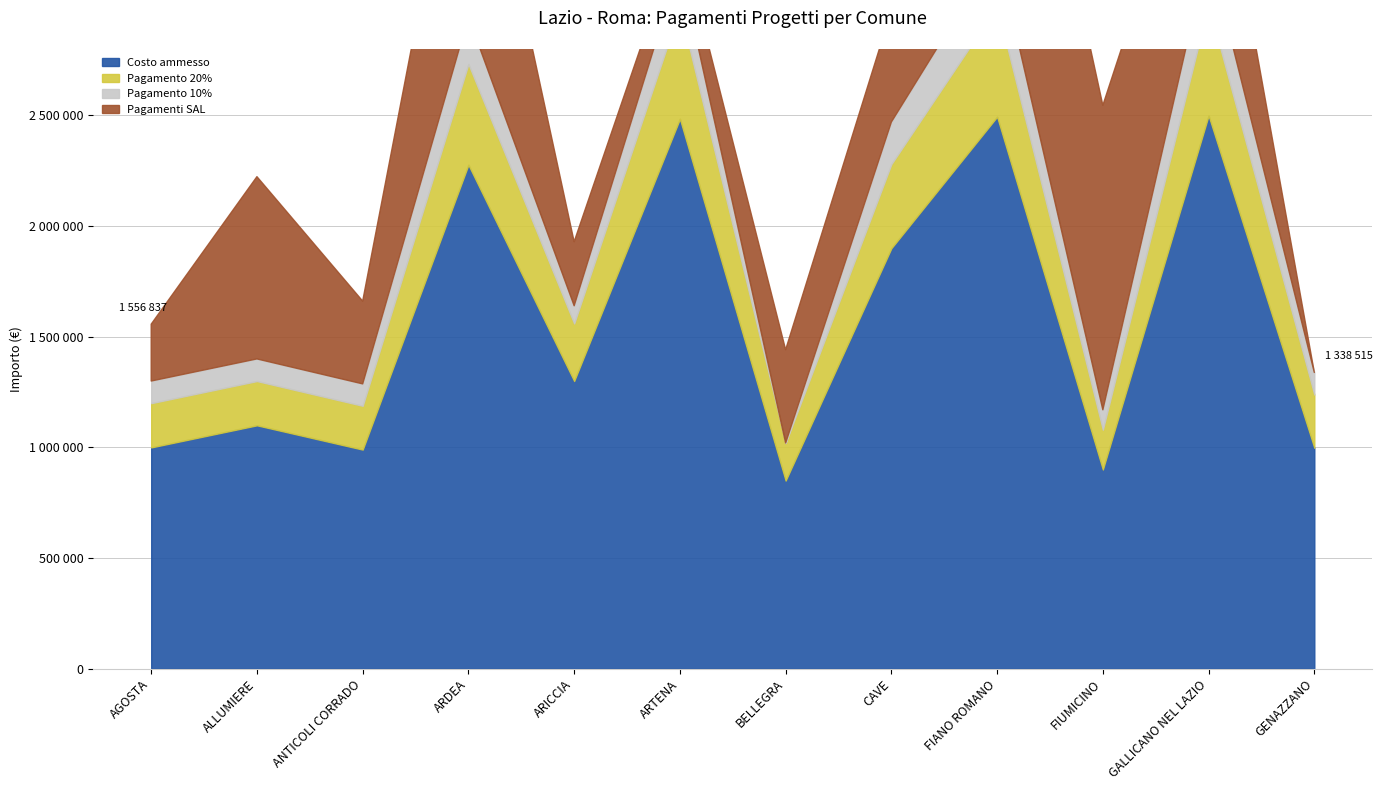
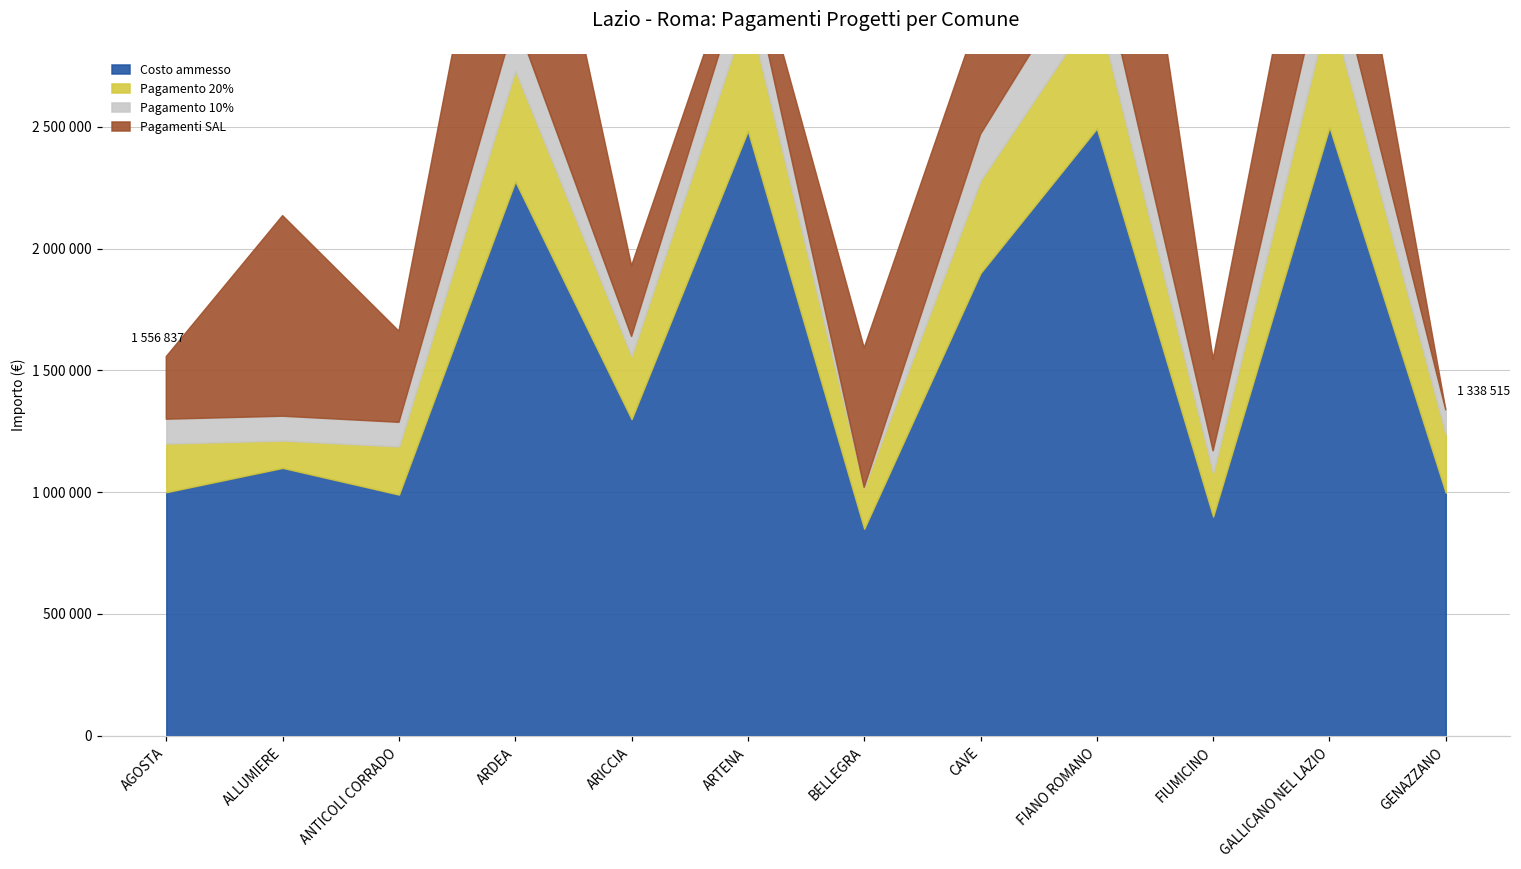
  {
    "Costo ammesso": {
      "AGOSTA": 1000000,
      "ALLUMIERE": 1100000,
      "ANTICOLI CORRADO": 990000,
      "ARDEA": 2280000,
      "ARICCIA": 1300000,
      "ARTENA": 2480000,
      "BELLEGRA": 850000,
      "CAVE": 1900000,
      "FIANO ROMANO": 2490000,
      "FIUMICINO": 900000,
      "GALLICANO NEL LAZIO": 2500000,
      "GENAZZANO": 1000000
    },
    "Pagamento 20%": {
      "AGOSTA": 200000,
-     "ALLUMIERE": 200000,
+     "ALLUMIERE": 110000,
      "ANTICOLI CORRADO": 200000,
      "ARDEA": 460000,
      "ARICCIA": 260000,
      "CAVE": 380000,
      "FIUMICINO": 180000,
      "GENAZZANO": 240000
    },
    "Pagamento 10%": {
      "AGOSTA": 100000,
      "ALLUMIERE": 100000,
      "ANTICOLI CORRADO": 100000,
      "ARICCIA": 80000,
      "CAVE": 190000,
      "FIUMICINO": 90000
    },
    "Pagamenti SAL": {
      "ALLUMIERE": 820000,
      "ANTICOLI CORRADO": 370000,
      "ARICCIA": 290000,
-     "BELLEGRA": 420000,
-     "FIUMICINO": 1380000
+     "BELLEGRA": 570000,
+     "FIUMICINO": 380000
    }
  }
